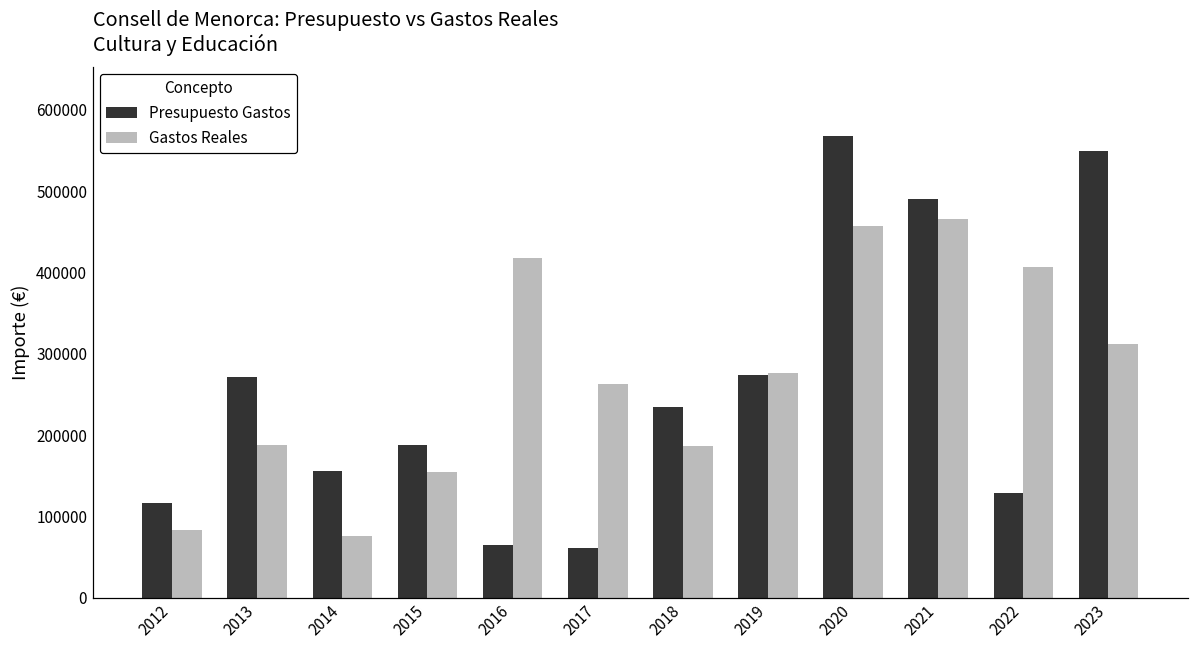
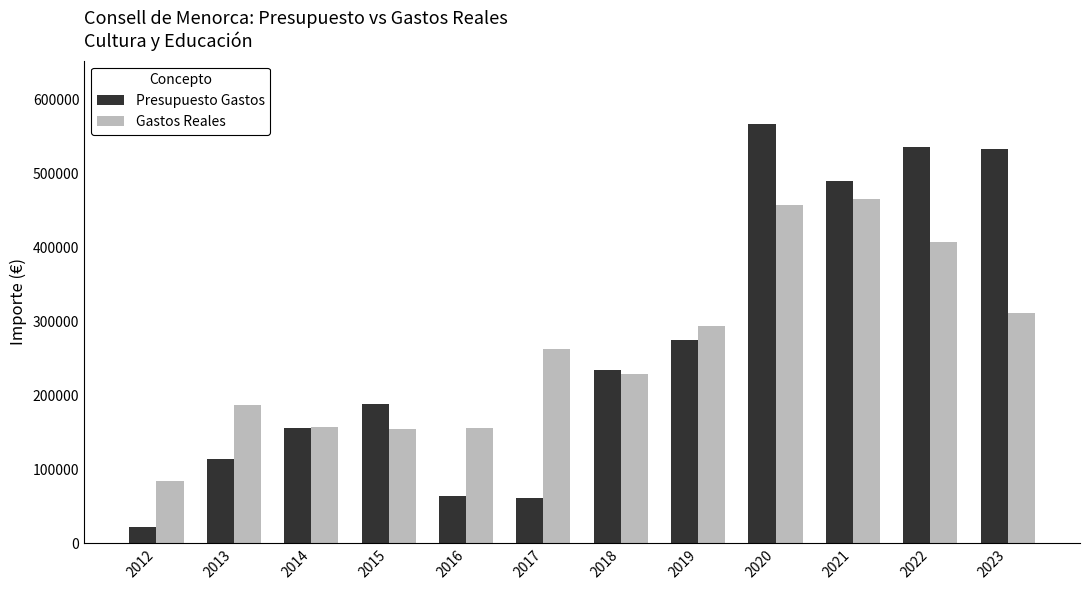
  {
    "Presupuesto Gastos": {
-     "2012": 120000,
-     "2013": 270000,
+     "2012": 20000,
+     "2013": 110000,
      "2014": 160000,
      "2015": 190000,
      "2016": 60000,
      "2017": 60000,
      "2018": 230000,
      "2019": 270000,
      "2020": 570000,
      "2021": 490000,
-     "2022": 130000,
-     "2023": 550000
+     "2022": 540000,
+     "2023": 530000
    },
    "Gastos Reales": {
      "2012": 80000,
      "2013": 190000,
-     "2014": 80000,
+     "2014": 160000,
      "2015": 160000,
-     "2016": 420000,
+     "2016": 160000,
      "2017": 260000,
-     "2018": 190000,
-     "2019": 280000,
+     "2018": 230000,
+     "2019": 290000,
      "2020": 460000,
      "2021": 470000,
      "2022": 410000,
      "2023": 310000
    }
  }
